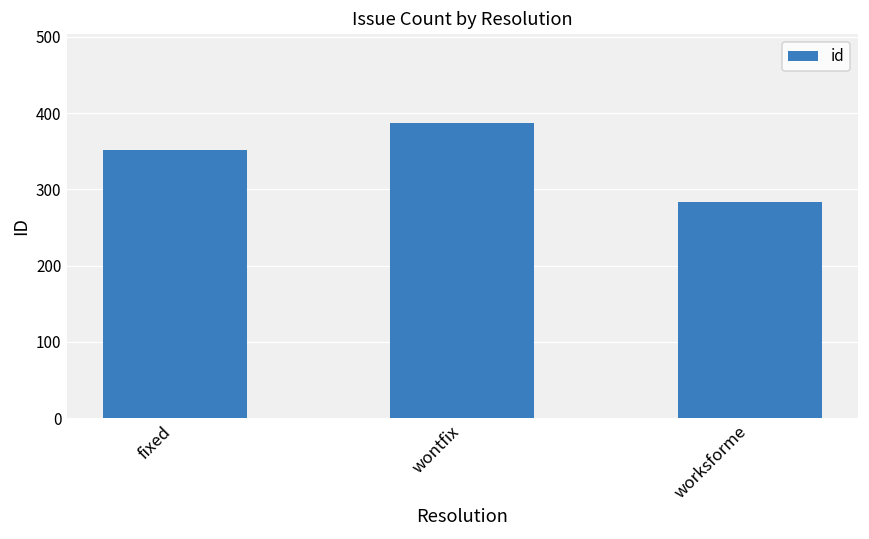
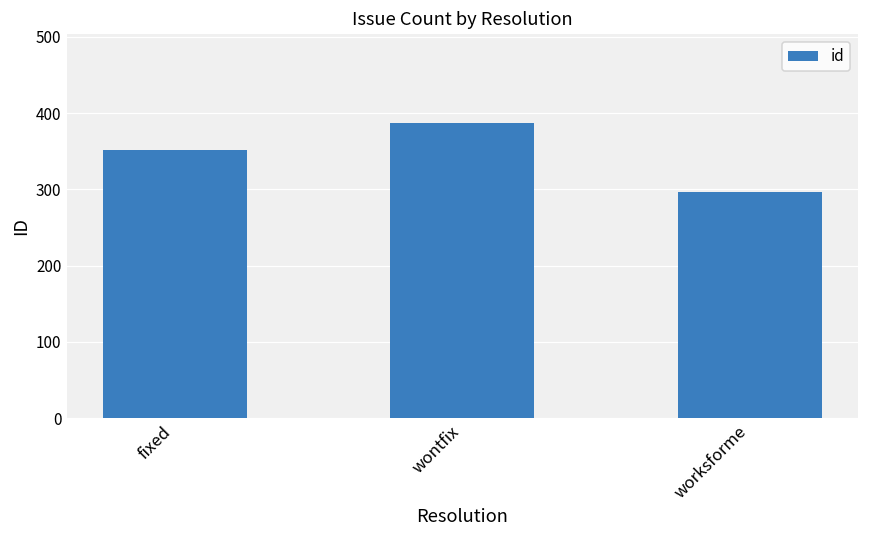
  {
    "fixed": 350,
    "wontfix": 390,
-   "worksforme": 280
+   "worksforme": 300
  }
